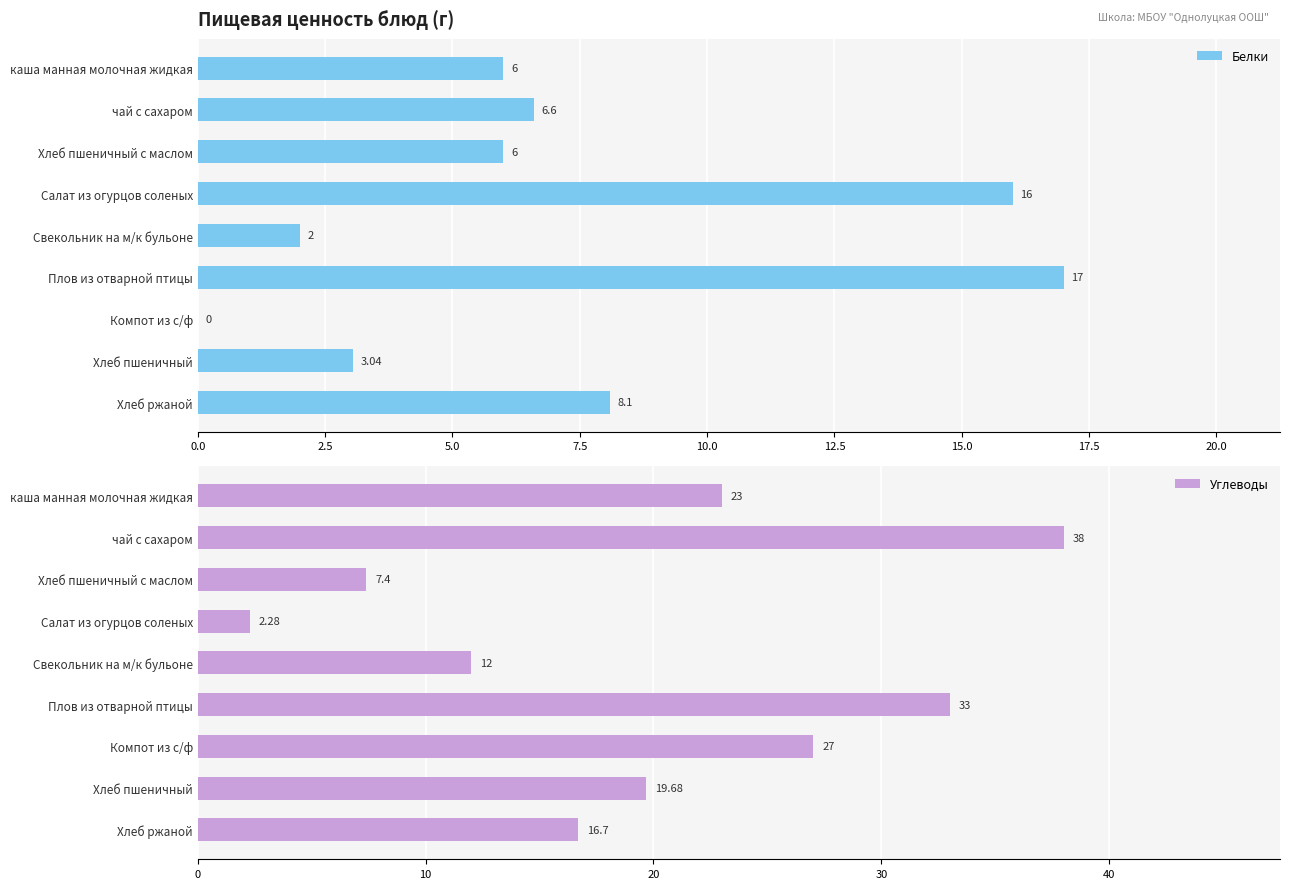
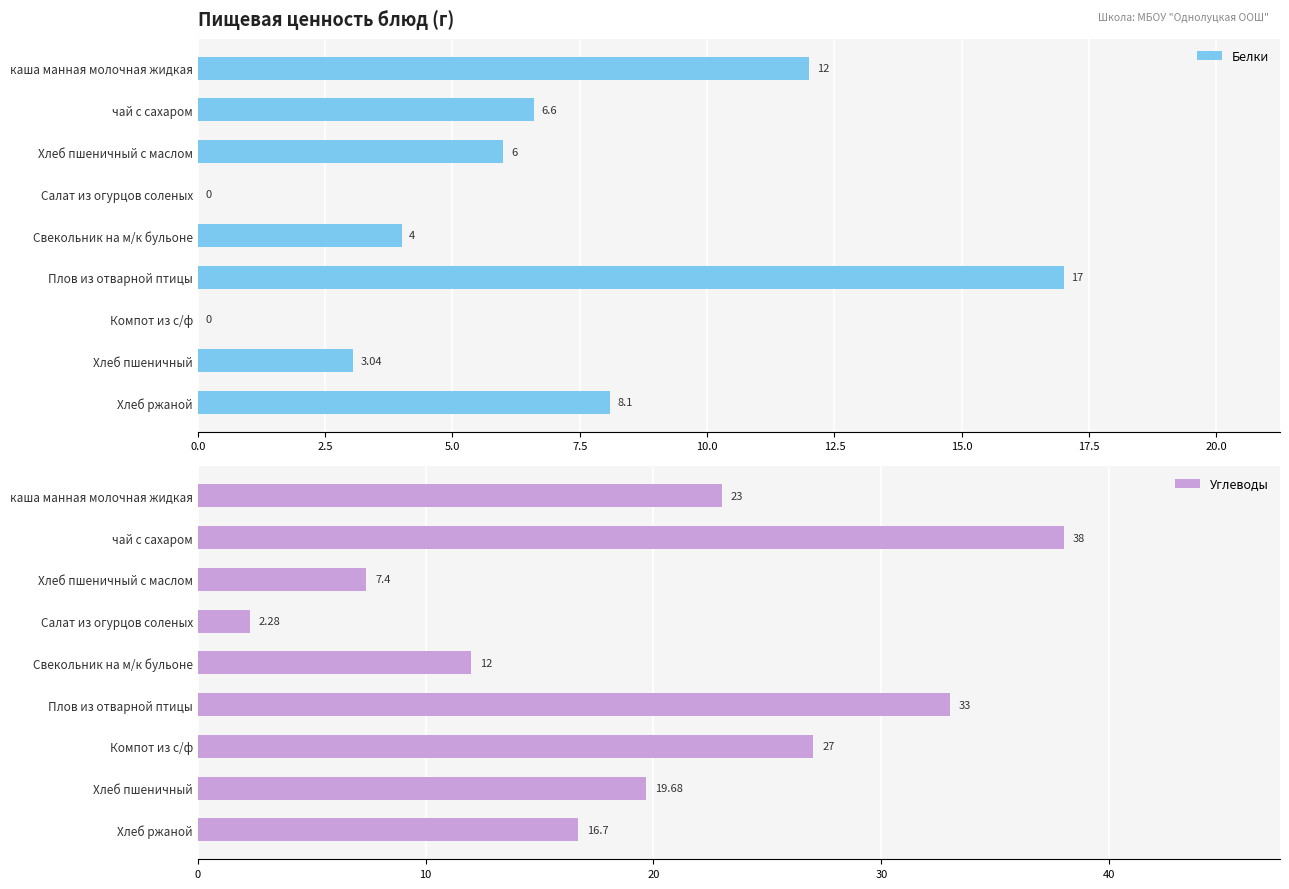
  {
    "Пищевая ценность блюд (г)": {
-     "каша манная молочная жидкая": 6,
+     "каша манная молочная жидкая": 12,
      "чай с сахаром": 6.6,
      "Хлеб пшеничный с маслом": 6,
-     "Салат из огурцов соленых": 16,
-     "Свекольник на м/к бульоне": 2,
+     "Салат из огурцов соленых": 0,
+     "Свекольник на м/к бульоне": 4,
      "Плов из отварной птицы": 17,
      "Компот из с/ф": 0,
      "Хлеб пшеничный": 3.04,
      "Хлеб ржаной": 8.1
    }
  }
